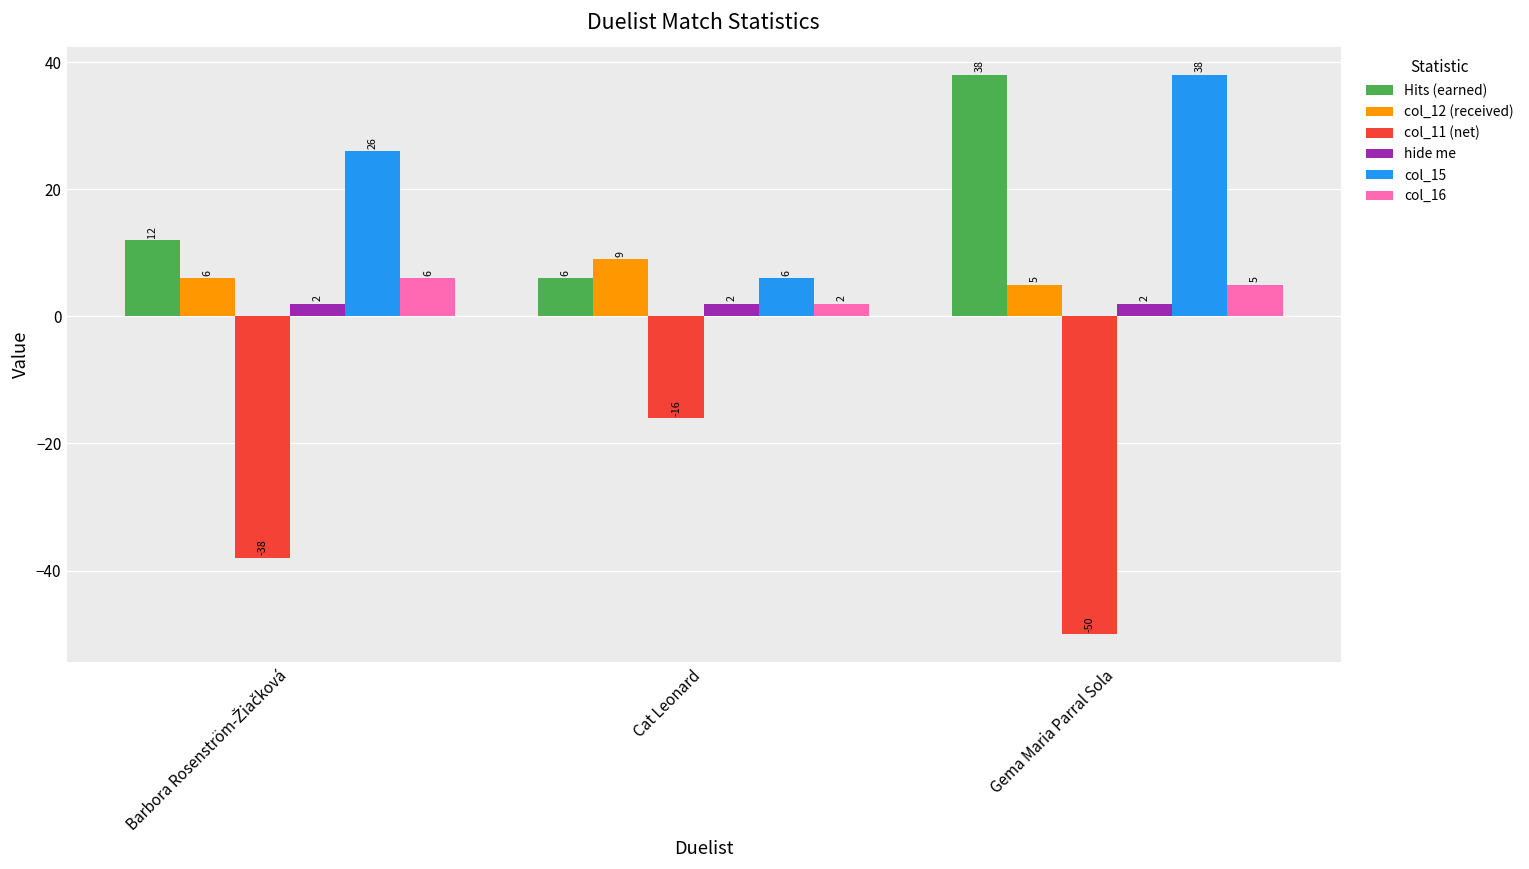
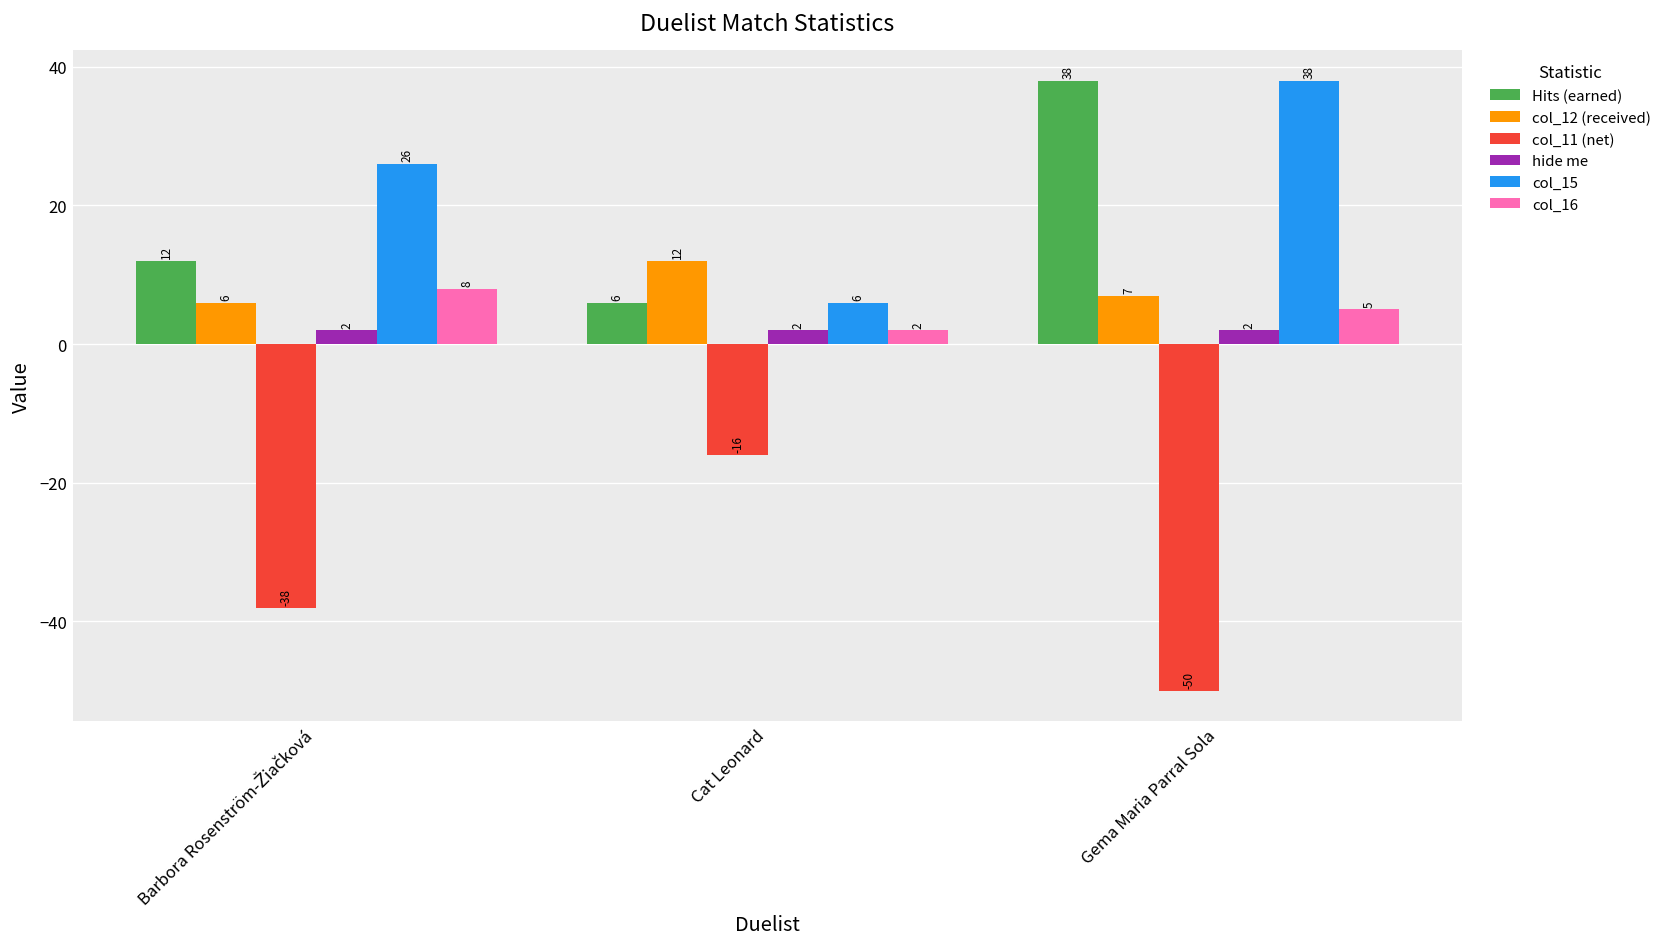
  {
    "Hits (earned)": {
      "Barbora Rosenström-Žiačková": 12,
      "Cat Leonard": 6,
      "Gema Maria Parral Sola": 38
    },
    "col_12 (received)": {
      "Barbora Rosenström-Žiačková": 6,
-     "Cat Leonard": 9,
-     "Gema Maria Parral Sola": 5
+     "Cat Leonard": 12,
+     "Gema Maria Parral Sola": 7
    },
    "col_11 (net)": {
      "Barbora Rosenström-Žiačková": -38,
      "Cat Leonard": -16,
      "Gema Maria Parral Sola": -50
    },
    "hide me": {
      "Barbora Rosenström-Žiačková": 2,
      "Cat Leonard": 2,
      "Gema Maria Parral Sola": 2
    },
    "col_15": {
      "Barbora Rosenström-Žiačková": 26,
      "Cat Leonard": 6,
      "Gema Maria Parral Sola": 38
    },
    "col_16": {
-     "Barbora Rosenström-Žiačková": 6,
+     "Barbora Rosenström-Žiačková": 8,
      "Cat Leonard": 2,
      "Gema Maria Parral Sola": 5
    }
  }
